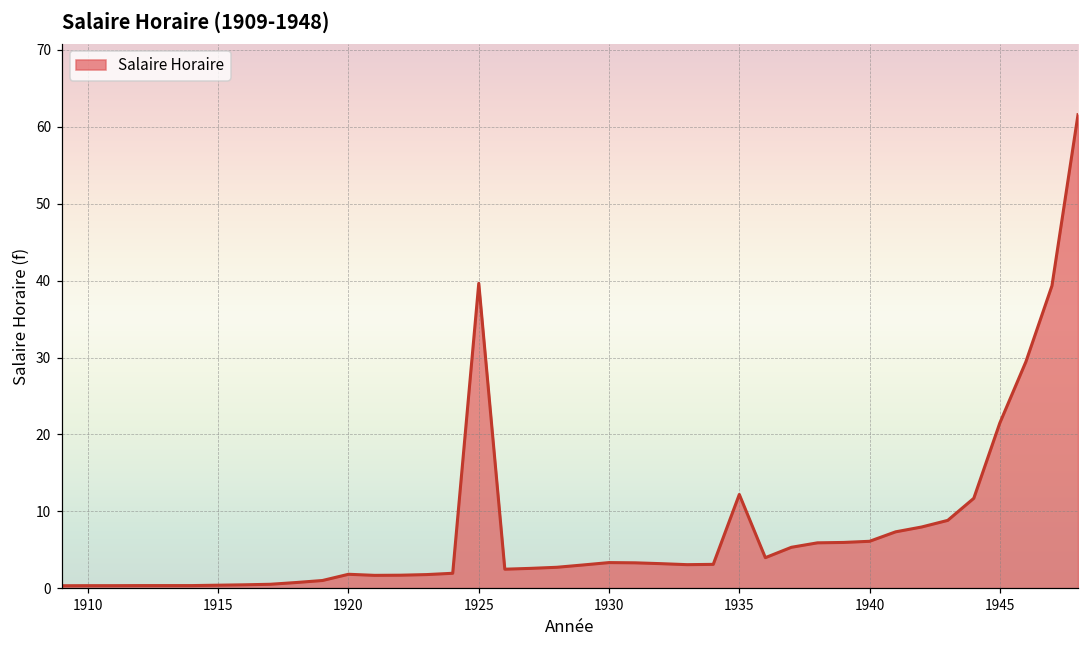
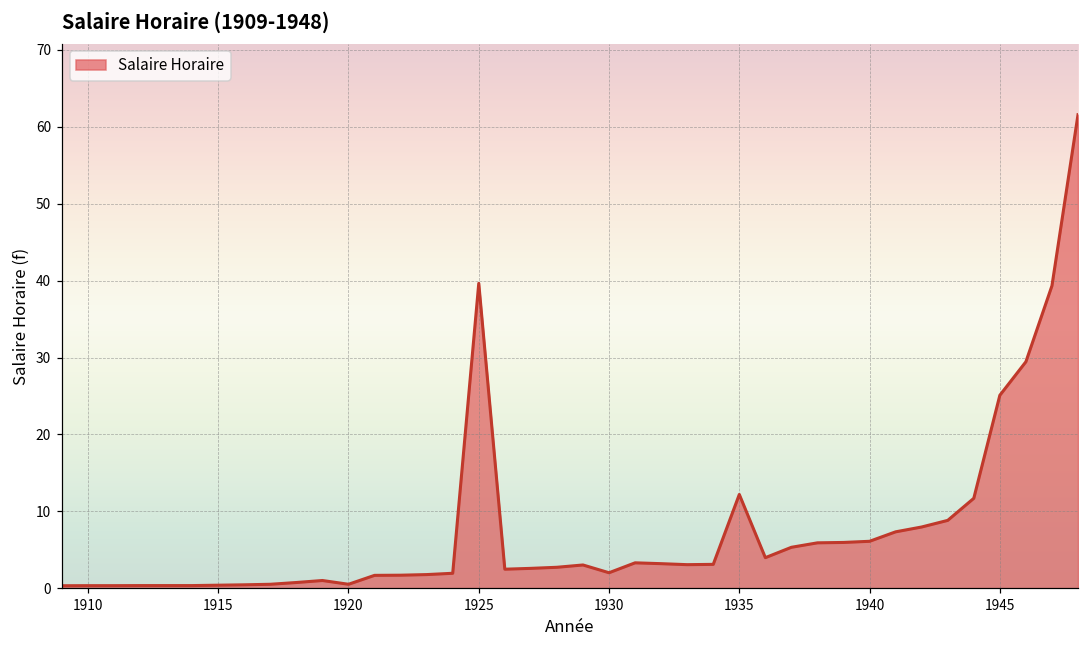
  {
    "1910": 0,
    "1915": 0,
-   "1920": 2,
+   "1920": 1,
    "1925": 40,
-   "1930": 3,
+   "1930": 2,
    "1935": 12,
    "1940": 6,
-   "1945": 21
+   "1945": 25
  }
